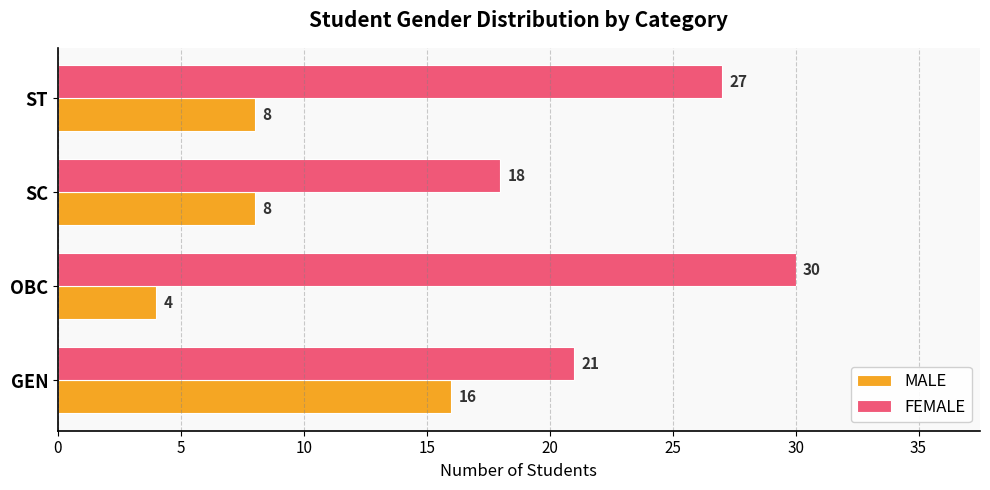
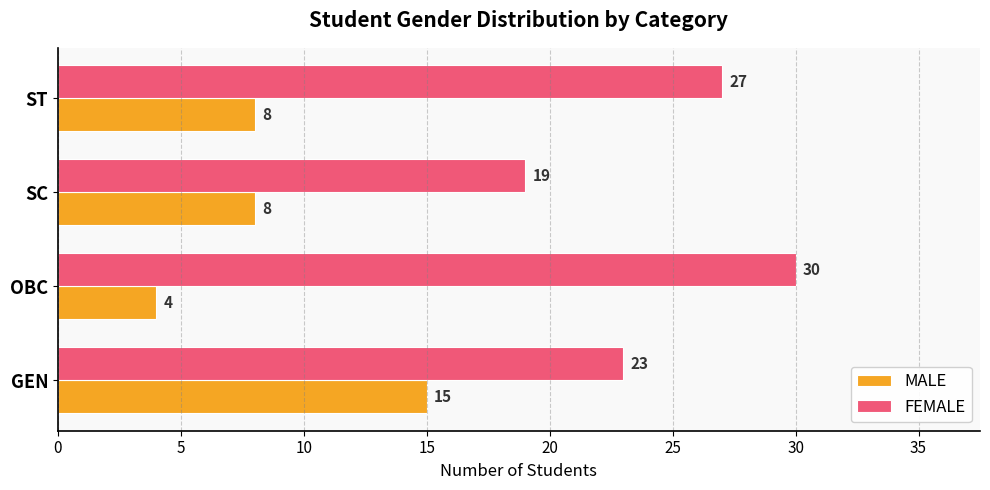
  {
    "MALE": {
      "ST": 8,
      "SC": 8,
      "OBC": 4,
-     "GEN": 16
+     "GEN": 15
    },
    "FEMALE": {
      "ST": 27,
-     "SC": 18,
+     "SC": 19,
      "OBC": 30,
-     "GEN": 21
+     "GEN": 23
    }
  }
